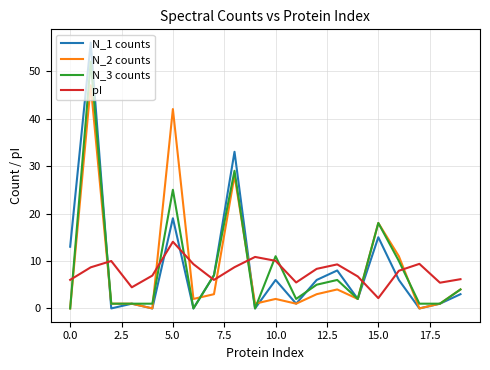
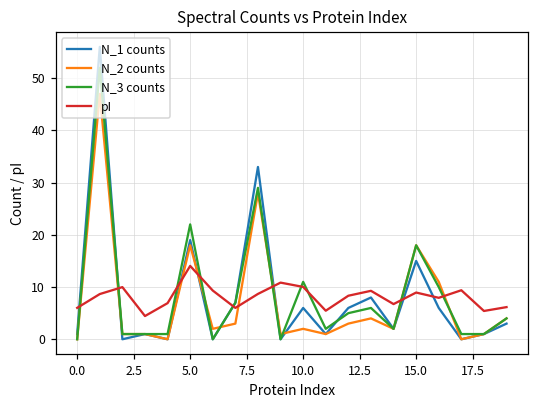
  {
    "N_1 counts": {
-     "0.0": 13,
+     "0.0": 1,
      "5.0": 19,
      "10.0": 6,
      "15.0": 15
    },
    "N_2 counts": {
-     "5.0": 42,
+     "5.0": 18,
      "10.0": 2
    },
    "N_3 counts": {
-     "5.0": 25,
+     "5.0": 22,
      "10.0": 11
    },
    "pI": {
      "0.0": 6,
      "5.0": 14,
      "10.0": 10,
-     "15.0": 2
+     "15.0": 9
    }
  }
